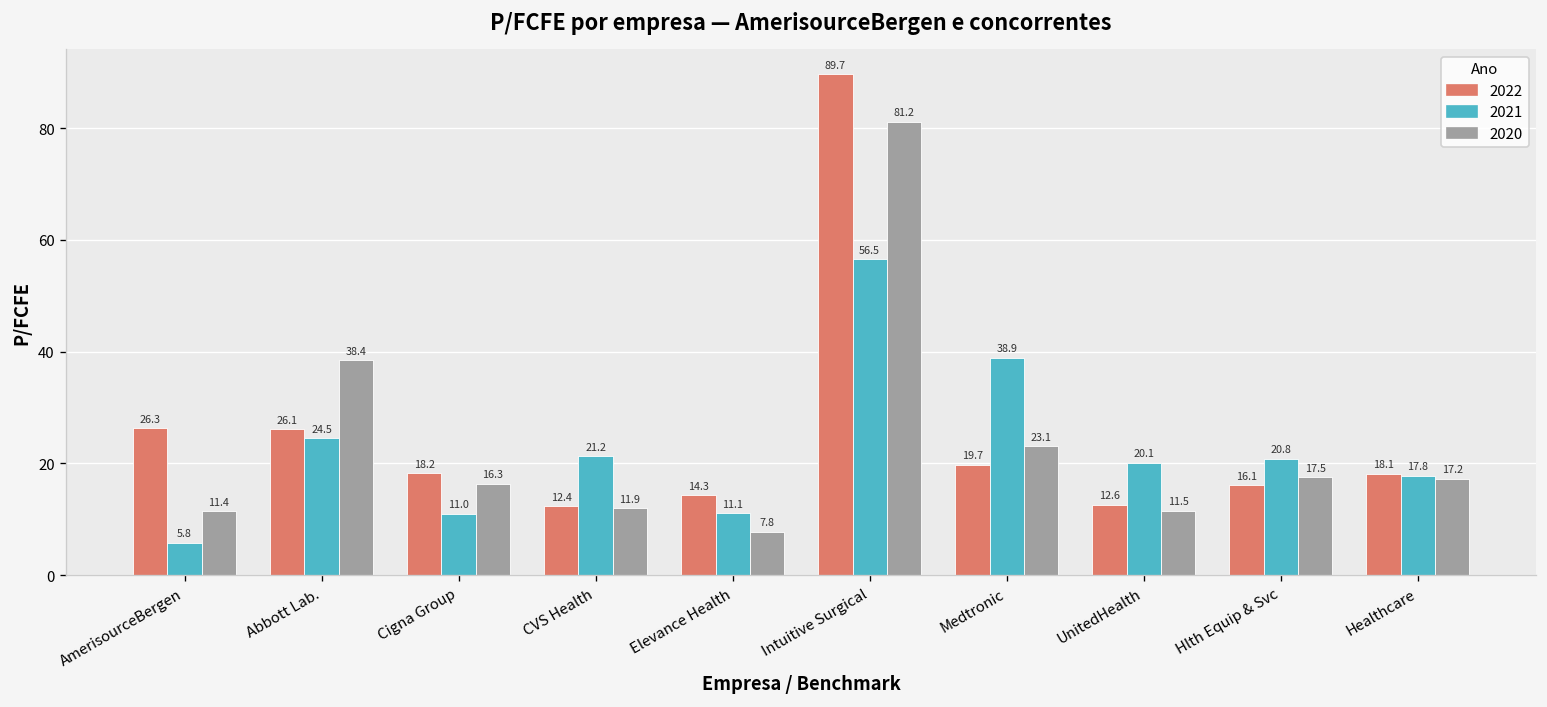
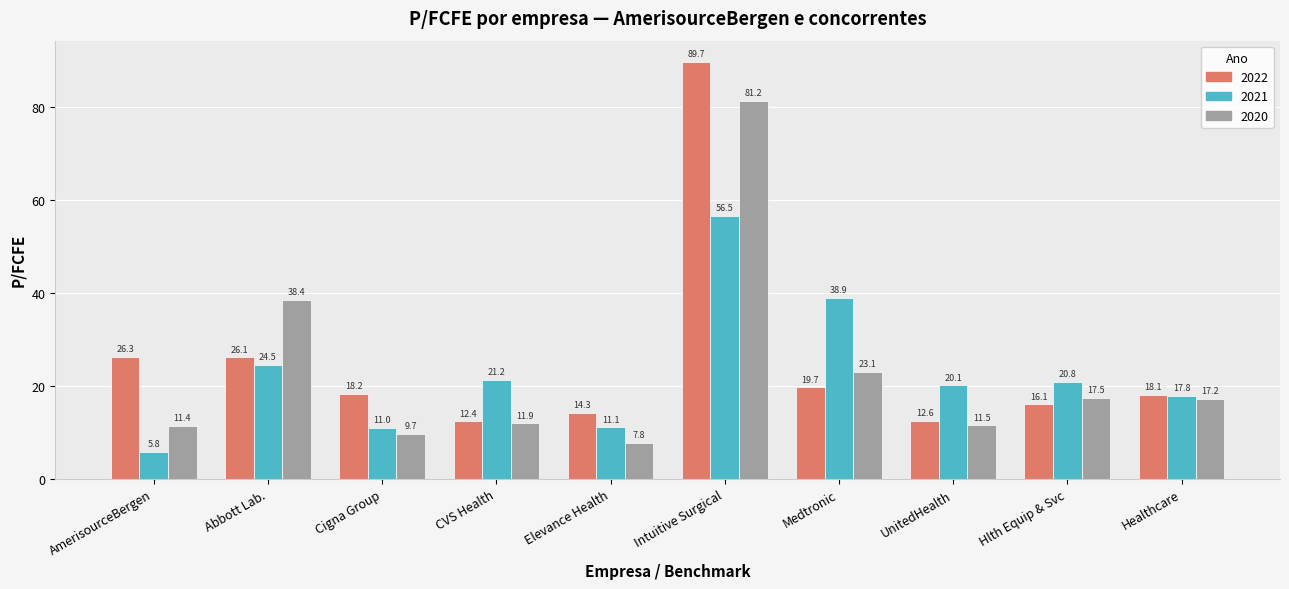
  {
    "2022": {
      "AmerisourceBergen": 26.3,
      "Abbott Lab.": 26.1,
      "Cigna Group": 18.2,
      "CVS Health": 12.4,
      "Elevance Health": 14.3,
      "Intuitive Surgical": 89.7,
      "Medtronic": 19.7,
      "UnitedHealth": 12.6,
      "Hlth Equip & Svc": 16.1,
      "Healthcare": 18.1
    },
    "2021": {
      "AmerisourceBergen": 5.8,
      "Abbott Lab.": 24.5,
      "Cigna Group": 11.0,
      "CVS Health": 21.2,
      "Elevance Health": 11.1,
      "Intuitive Surgical": 56.5,
      "Medtronic": 38.9,
      "UnitedHealth": 20.1,
      "Hlth Equip & Svc": 20.8,
      "Healthcare": 17.8
    },
    "2020": {
      "AmerisourceBergen": 11.4,
      "Abbott Lab.": 38.4,
-     "Cigna Group": 16.3,
+     "Cigna Group": 9.7,
      "CVS Health": 11.9,
      "Elevance Health": 7.8,
      "Intuitive Surgical": 81.2,
      "Medtronic": 23.1,
      "UnitedHealth": 11.5,
      "Hlth Equip & Svc": 17.5,
      "Healthcare": 17.2
    }
  }
